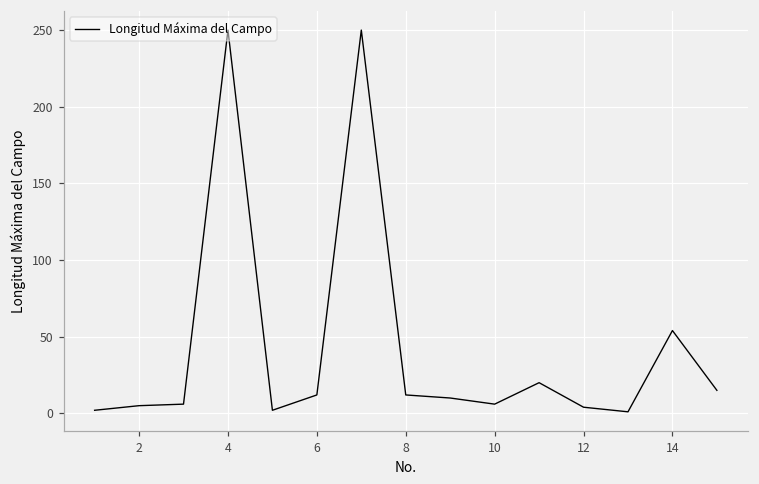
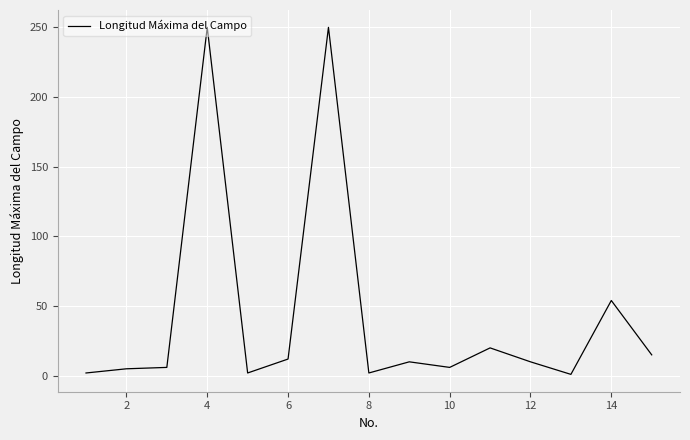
  {
    "2": 5,
    "6": 12,
-   "8": 12,
+   "8": 2,
    "10": 6,
-   "12": 4,
+   "12": 10,
    "14": 54
  }
